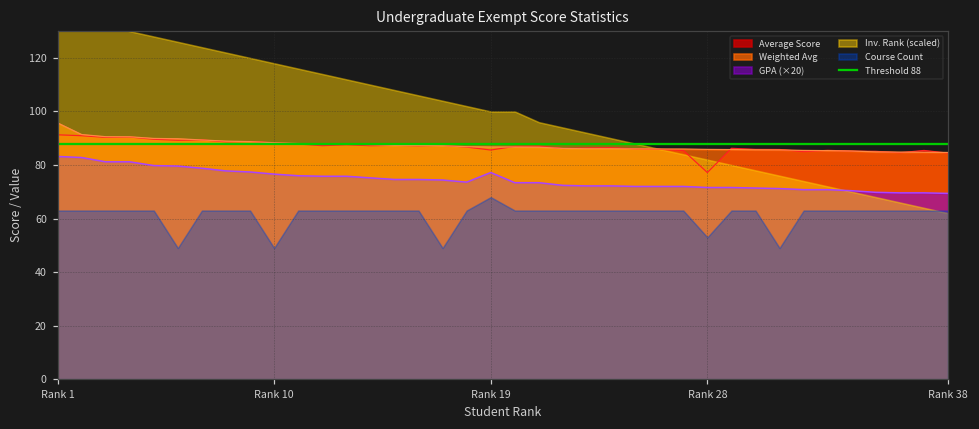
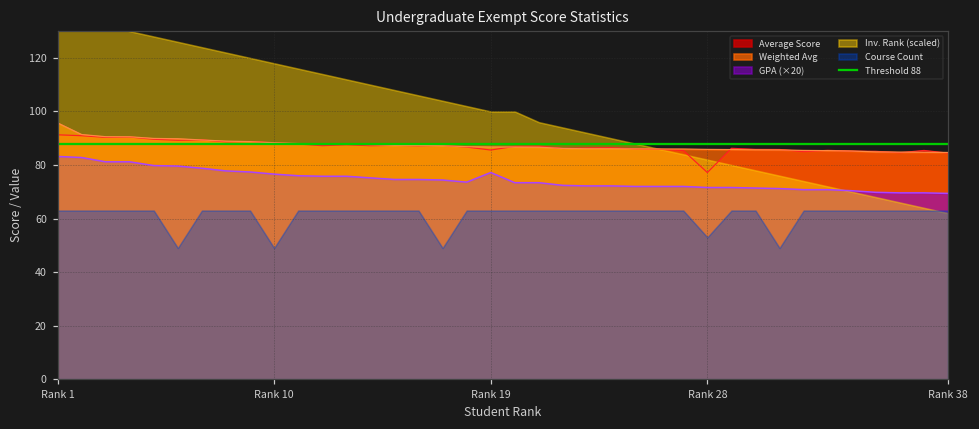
  {
    "Average Score": {
      "Rank 1": 91,
      "Rank 19": 86,
      "Rank 28": 77
    },
    "Weighted Avg": {
      "Rank 1": 96,
      "Rank 19": 87,
      "Rank 28": 86
    },
    "GPA (×20)": {
      "Rank 1": 83,
      "Rank 10": 77,
      "Rank 19": 77,
      "Rank 28": 72,
      "Rank 38": 69
    },
    "Inv. Rank (scaled)": {
      "Rank 10": 118,
      "Rank 19": 100,
      "Rank 28": 82
    },
    "Course Count": {
      "Rank 1": 63,
      "Rank 10": 49,
-     "Rank 19": 68,
+     "Rank 19": 63,
      "Rank 28": 53
    }
  }
